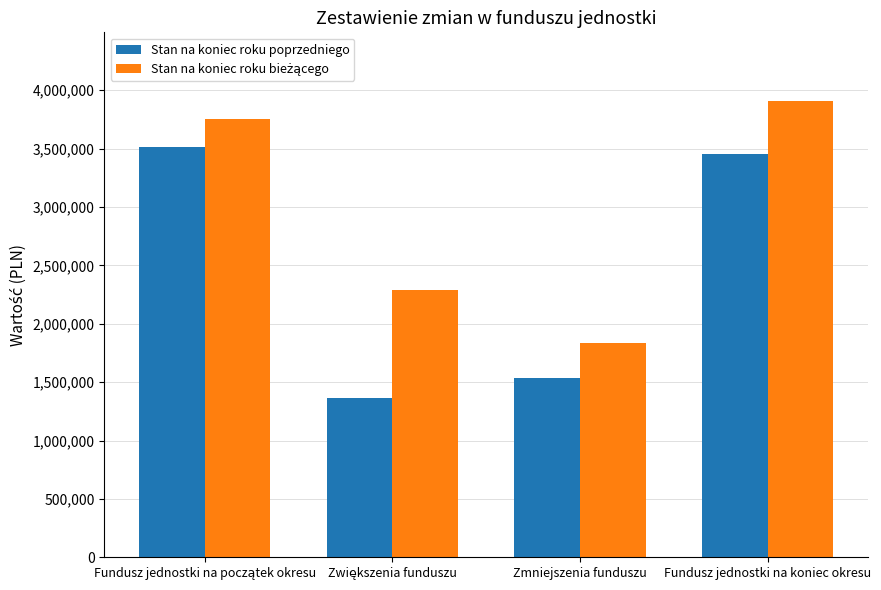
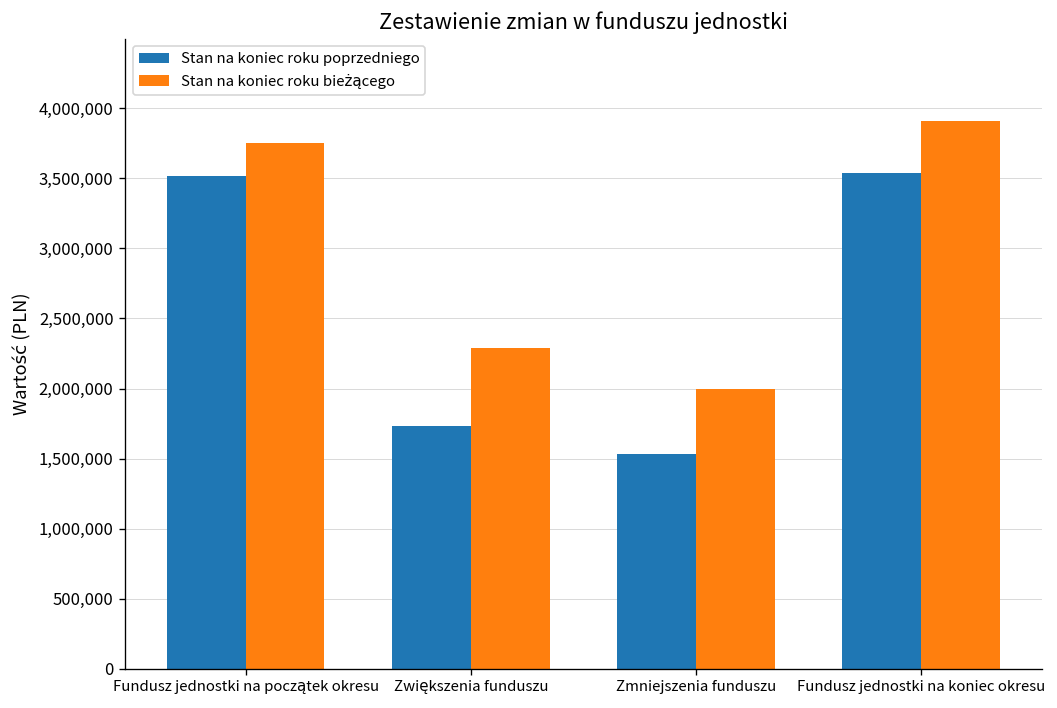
  {
    "Stan na koniec roku poprzedniego": {
      "Fundusz jednostki na początek okresu": "3,520,000",
-     "Zwiększenia funduszu": "1,360,000",
+     "Zwiększenia funduszu": "1,730,000",
      "Zmniejszenia funduszu": "1,530,000",
-     "Fundusz jednostki na koniec okresu": "3,460,000"
+     "Fundusz jednostki na koniec okresu": "3,540,000"
    },
    "Stan na koniec roku bieżącego": {
      "Fundusz jednostki na początek okresu": "3,750,000",
      "Zwiększenia funduszu": "2,290,000",
-     "Zmniejszenia funduszu": "1,830,000",
+     "Zmniejszenia funduszu": "1,990,000",
      "Fundusz jednostki na koniec okresu": "3,910,000"
    }
  }
